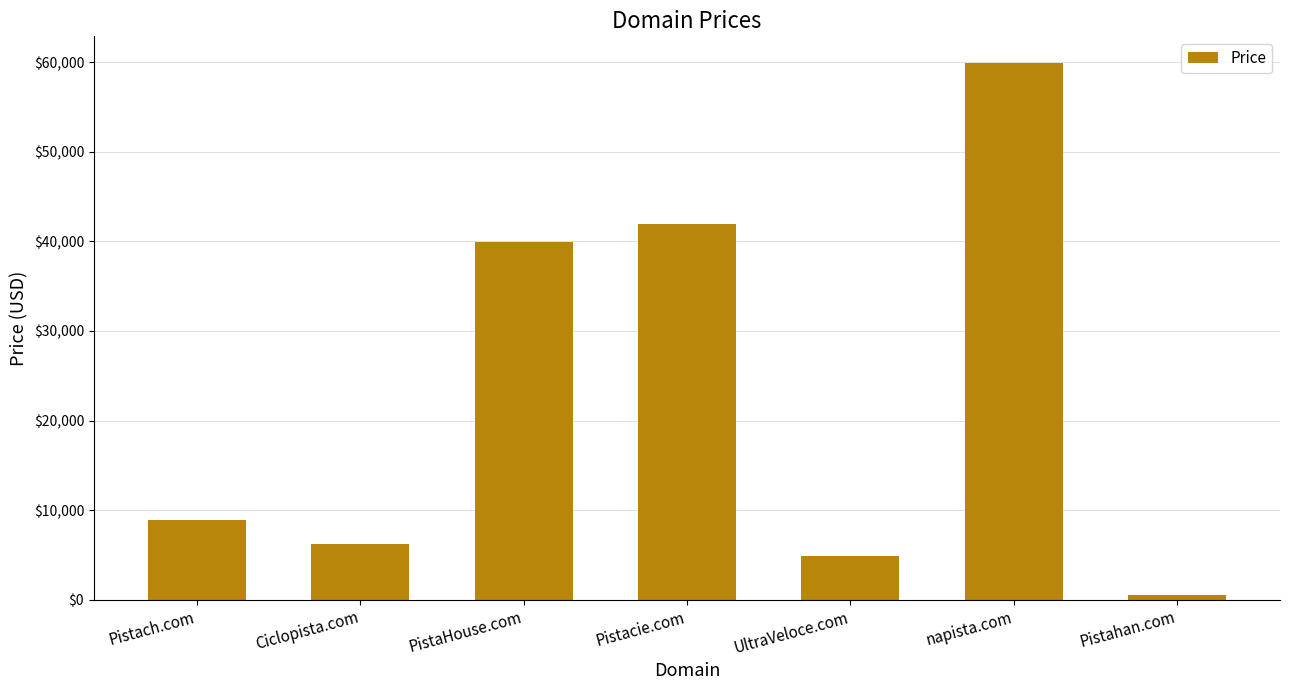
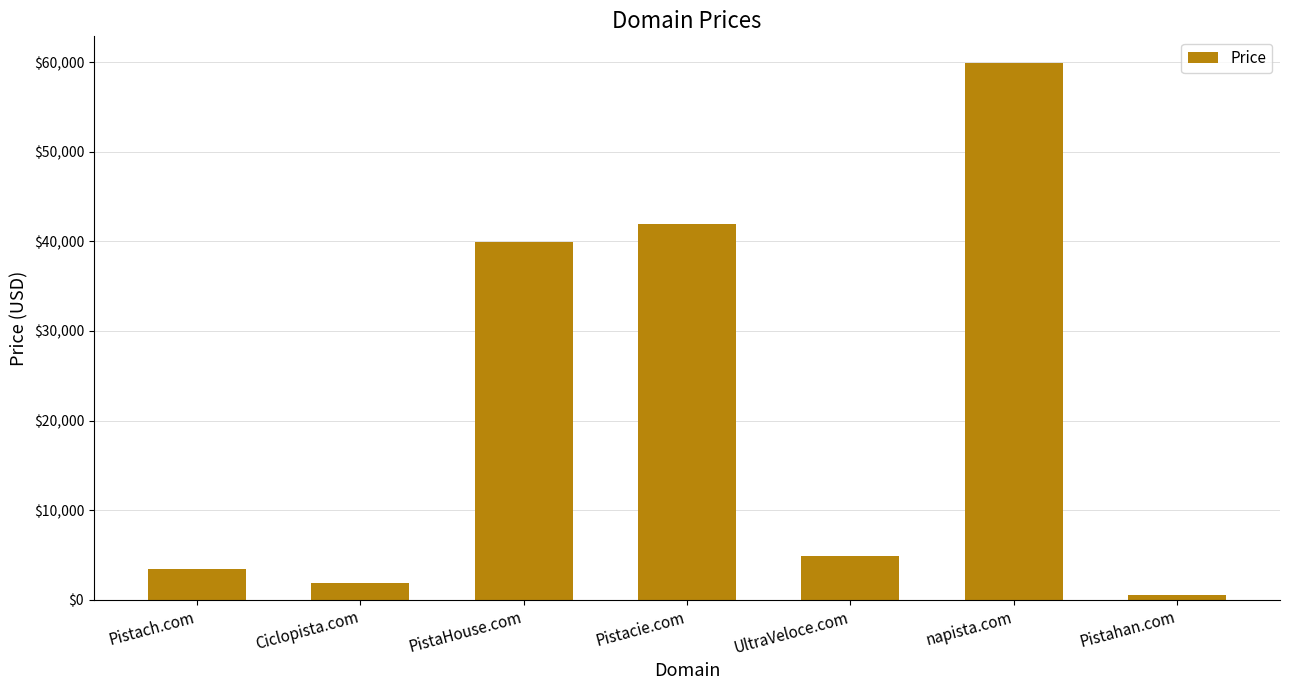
  {
-   "Pistach.com": "$9,000",
-   "Ciclopista.com": "$6,000",
+   "Pistach.com": "$3,000",
+   "Ciclopista.com": "$2,000",
    "PistaHouse.com": "$40,000",
    "Pistacie.com": "$42,000",
    "UltraVeloce.com": "$5,000",
    "napista.com": "$60,000",
    "Pistahan.com": "$1,000"
  }
